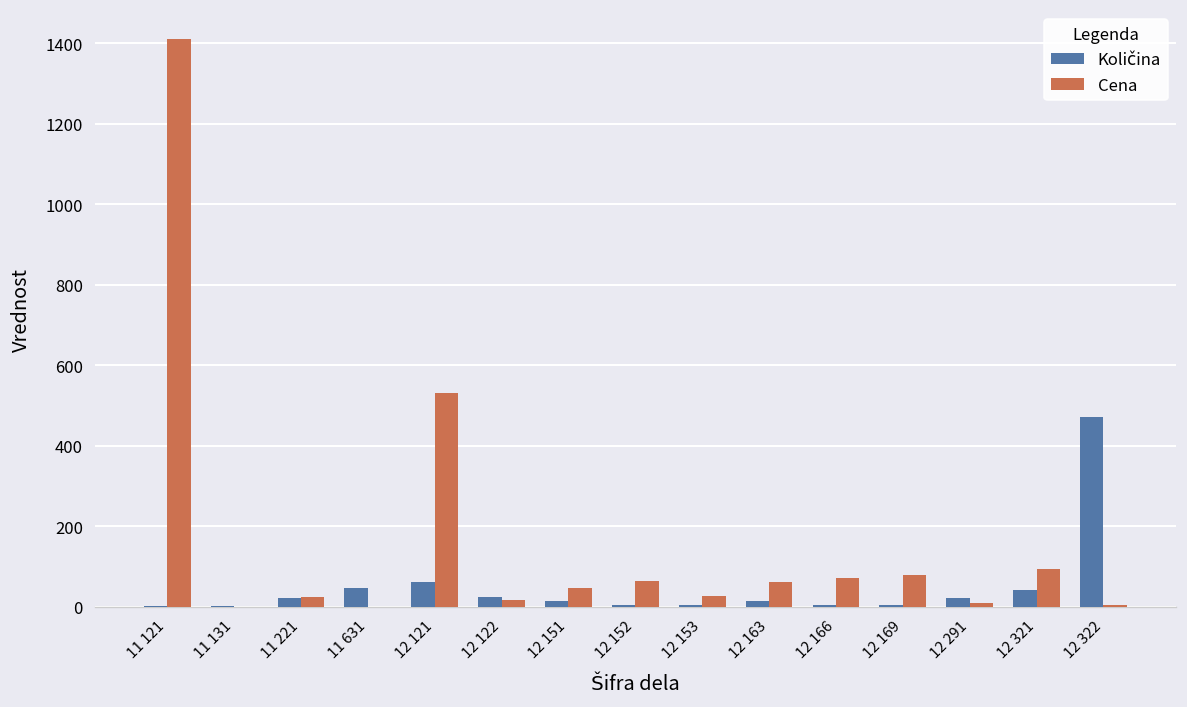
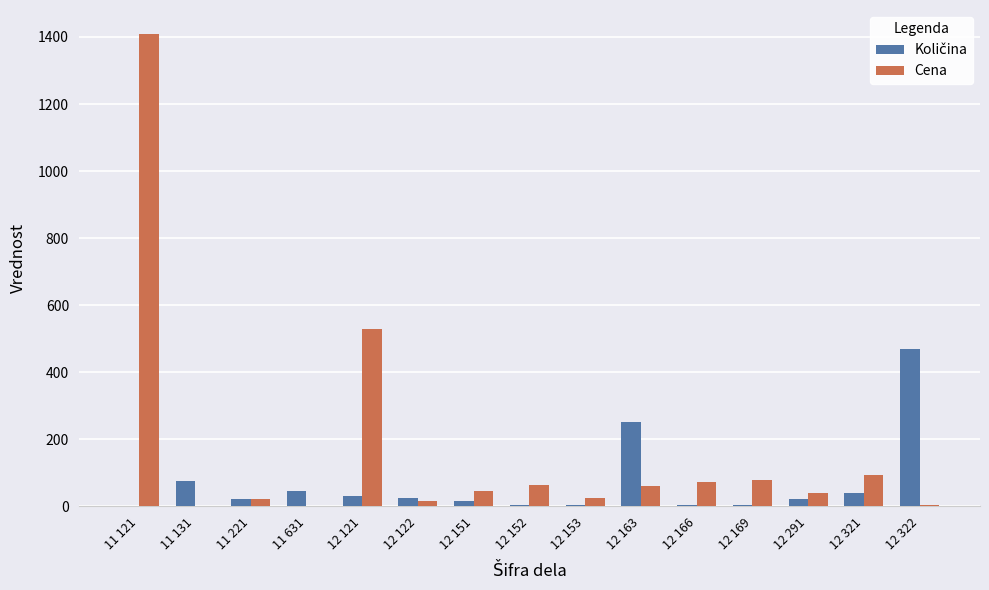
  {
    "Količina": {
-     "11 131": 0,
+     "11 131": 70,
      "11 221": 20,
      "11 631": 50,
-     "12 121": 60,
+     "12 121": 30,
      "12 122": 20,
      "12 151": 20,
-     "12 163": 20,
+     "12 163": 250,
      "12 291": 20,
      "12 321": 40,
      "12 322": 470
    },
    "Cena": {
      "11 121": 1410,
      "11 131": 0,
      "11 221": 20,
      "11 631": 0,
      "12 121": 530,
      "12 122": 20,
      "12 151": 50,
      "12 152": 60,
      "12 153": 30,
      "12 163": 60,
      "12 166": 70,
      "12 169": 80,
-     "12 291": 10,
+     "12 291": 40,
      "12 321": 90
    }
  }
